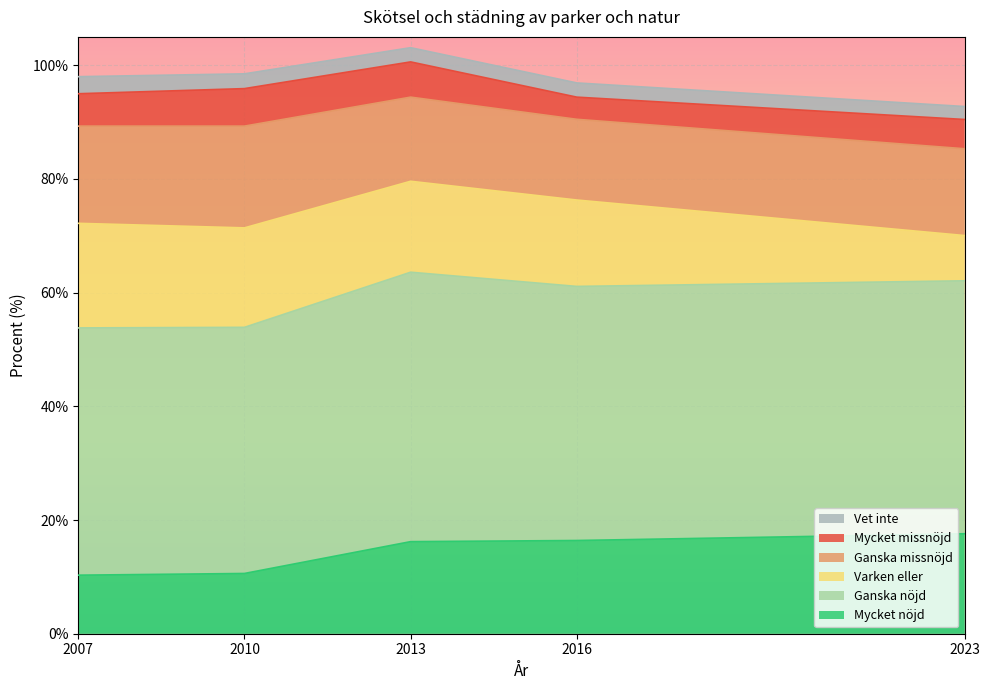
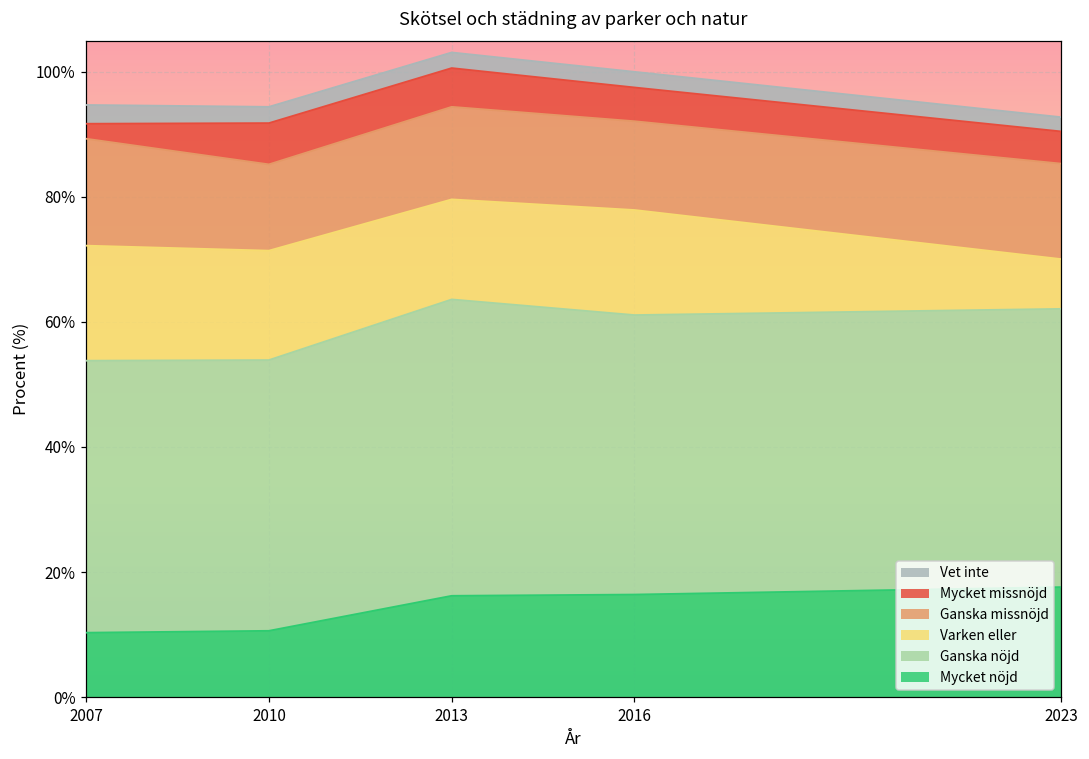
  {
    "Mycket nöjd": {
      "2007": "10%",
      "2010": "11%",
      "2013": "16%",
      "2016": "16%",
      "2023": "18%"
    },
    "Varken eller": {
      "2007": "18%",
      "2010": "18%",
      "2013": "16%",
-     "2016": "15%",
+     "2016": "17%",
      "2023": "8%"
    },
    "Ganska missnöjd": {
      "2007": "17%",
-     "2010": "18%",
+     "2010": "14%",
      "2013": "15%",
      "2016": "14%",
      "2023": "15%"
    },
    "Mycket missnöjd": {
-     "2007": "6%",
+     "2007": "2%",
      "2010": "7%",
      "2013": "6%",
-     "2016": "4%",
+     "2016": "5%",
      "2023": "5%"
    }
  }
